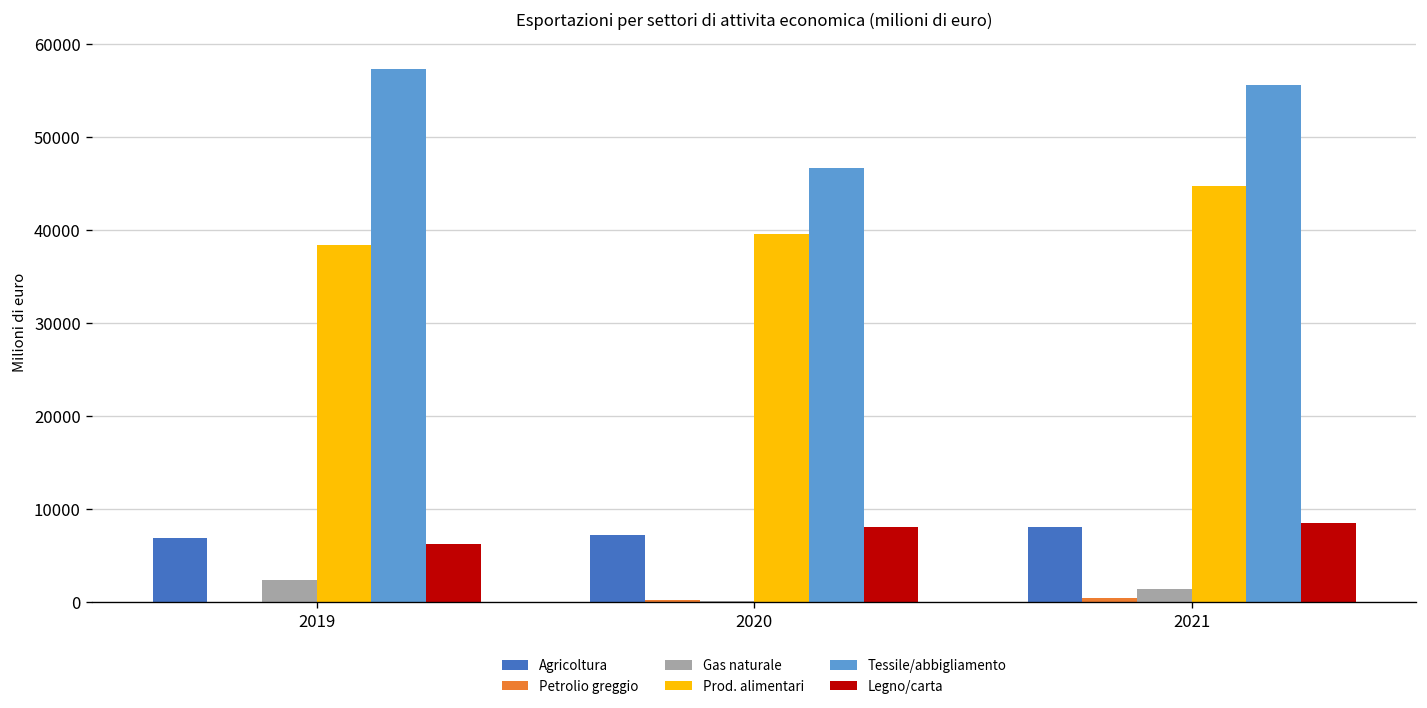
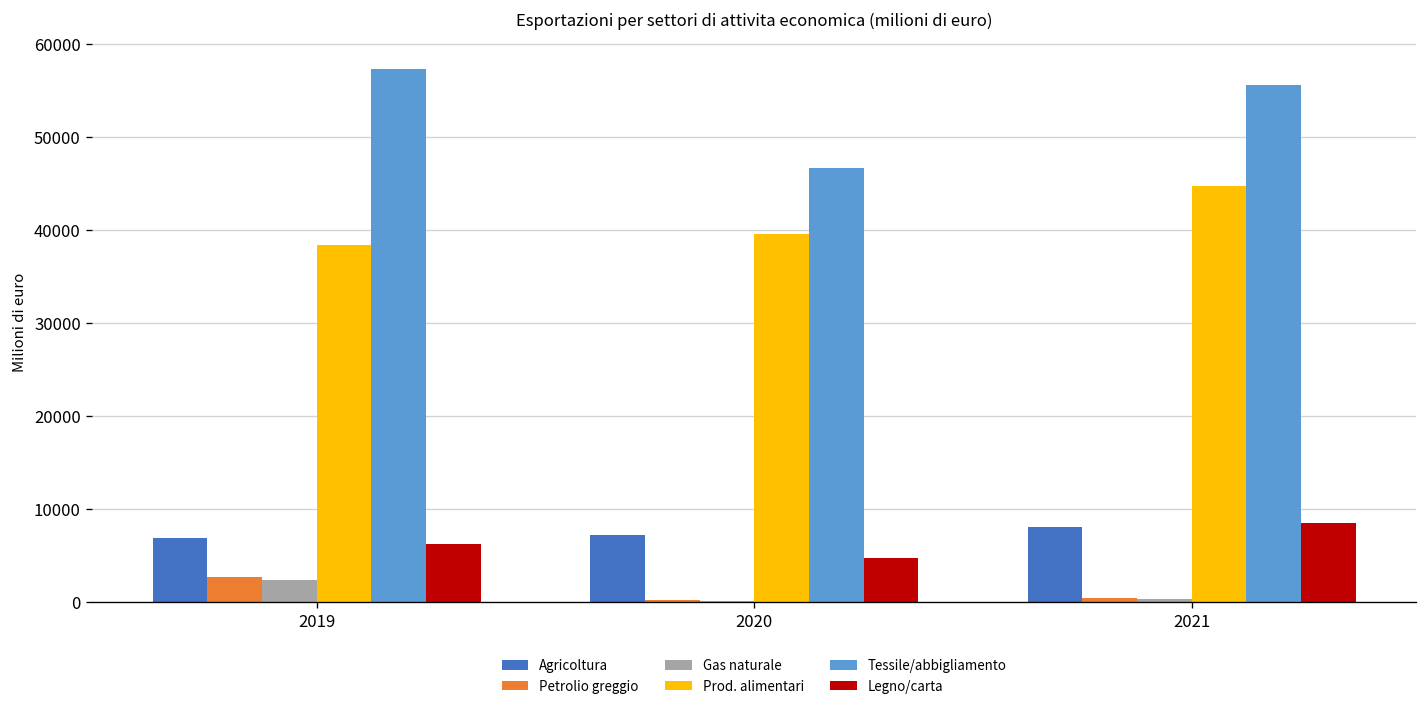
  {
    "Petrolio greggio": {
-     "2019": 0,
+     "2019": 3000,
      "2021": 0
    },
    "Gas naturale": {
      "2019": 2000,
-     "2021": 1000
+     "2021": 0
    },
    "Prod. alimentari": {
      "2019": 38000,
      "2020": 40000,
      "2021": 45000
    },
    "Legno/carta": {
      "2019": 6000,
-     "2020": 8000,
+     "2020": 5000,
      "2021": 9000
    }
  }
